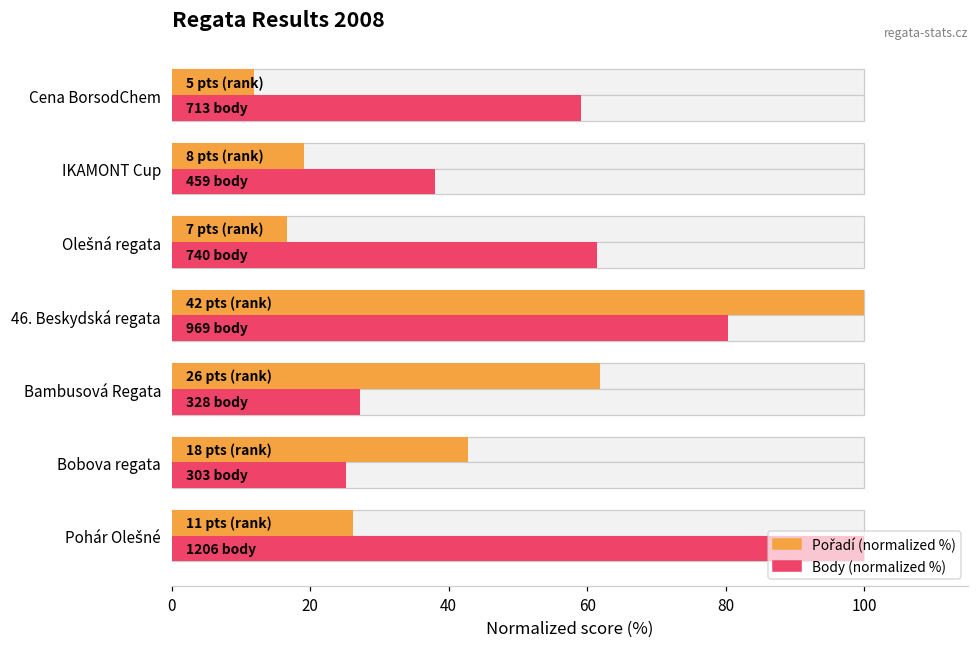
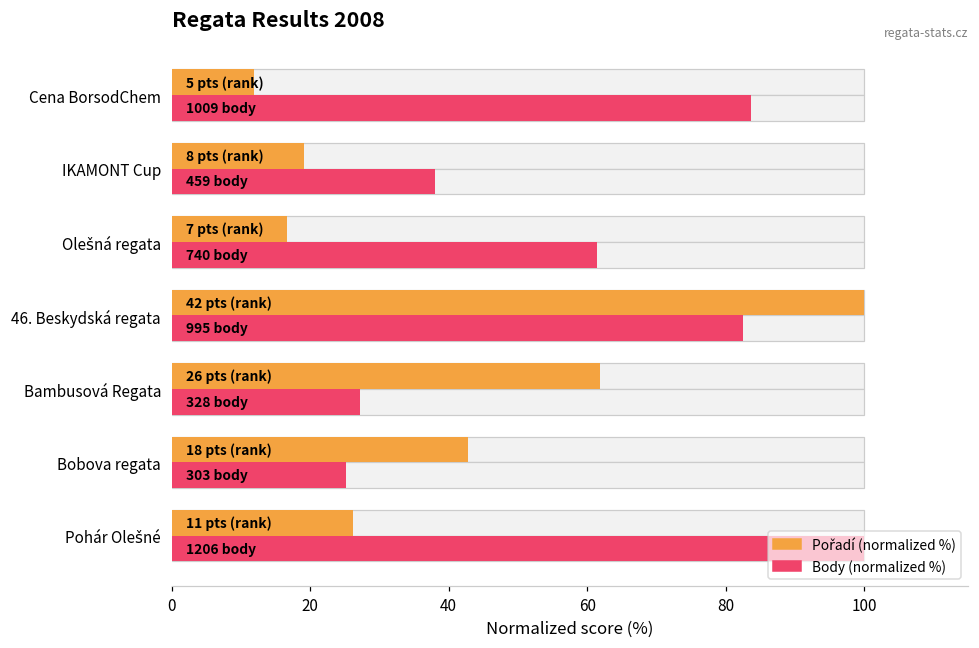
  {
    "Body (normalized %)": {
-     "Cena BorsodChem": 713,
-     "46. Beskydská regata": 969
+     "Cena BorsodChem": 1009,
+     "46. Beskydská regata": 995
    }
  }
